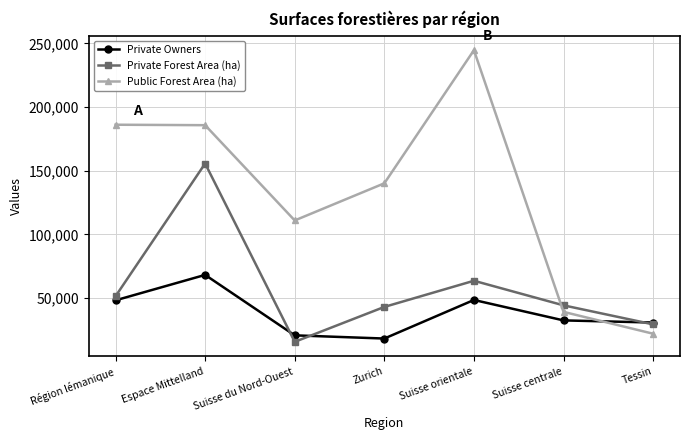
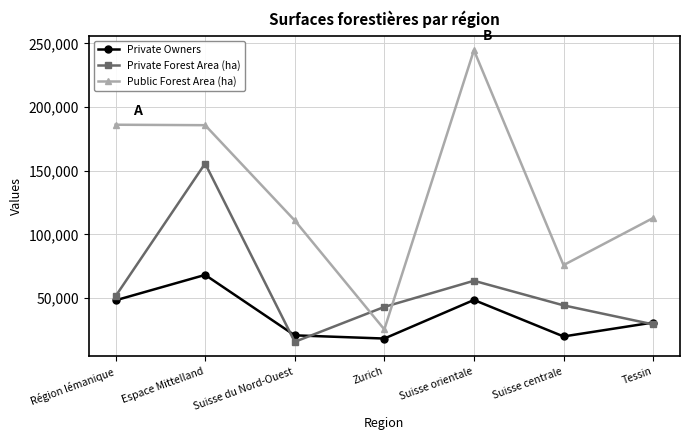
  {
    "Private Owners": {
      "Région lémanique": "48,000",
      "Espace Mittelland": "68,000",
      "Suisse du Nord-Ouest": "21,000",
      "Zurich": "18,000",
      "Suisse orientale": "48,000",
-     "Suisse centrale": "32,000"
+     "Suisse centrale": "20,000"
    },
    "Private Forest Area (ha)": {
      "Région lémanique": "51,000",
      "Espace Mittelland": "156,000",
      "Suisse du Nord-Ouest": "16,000",
      "Zurich": "43,000",
      "Suisse orientale": "64,000",
      "Suisse centrale": "44,000"
    },
    "Public Forest Area (ha)": {
      "Région lémanique": "186,000",
      "Espace Mittelland": "186,000",
      "Suisse du Nord-Ouest": "111,000",
-     "Zurich": "140,000",
+     "Zurich": "25,000",
      "Suisse orientale": "245,000",
-     "Suisse centrale": "39,000",
-     "Tessin": "22,000"
+     "Suisse centrale": "76,000",
+     "Tessin": "113,000"
    }
  }
